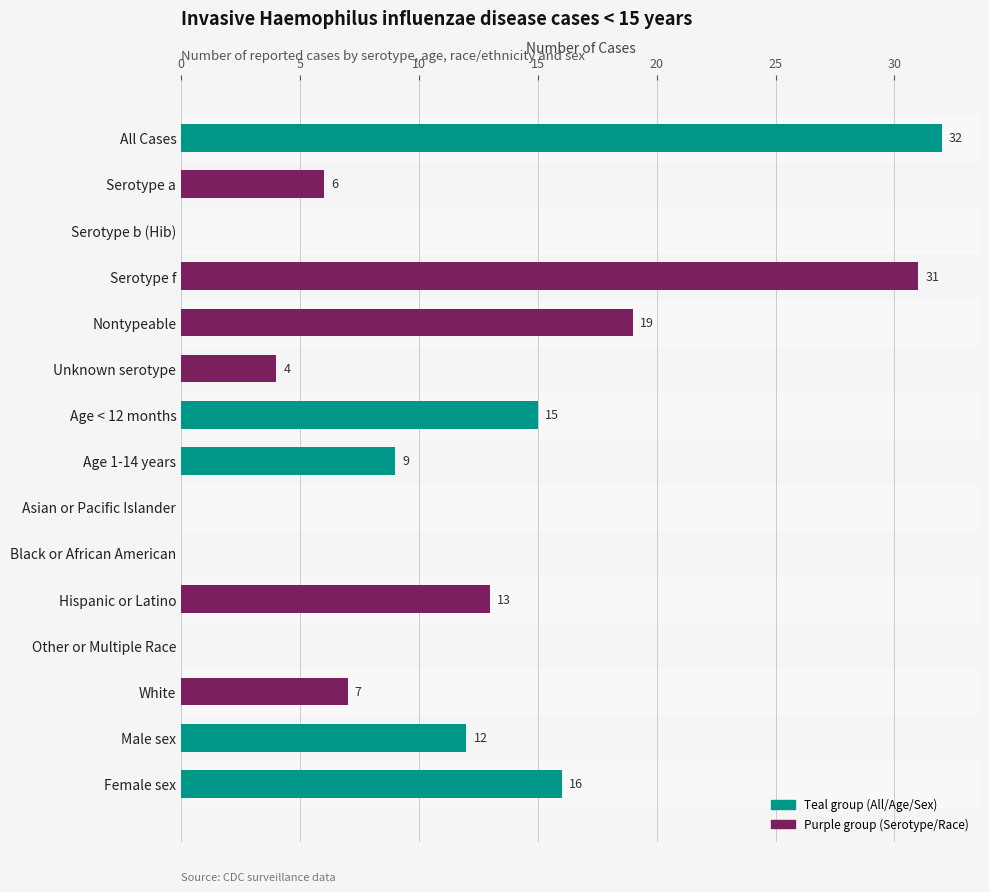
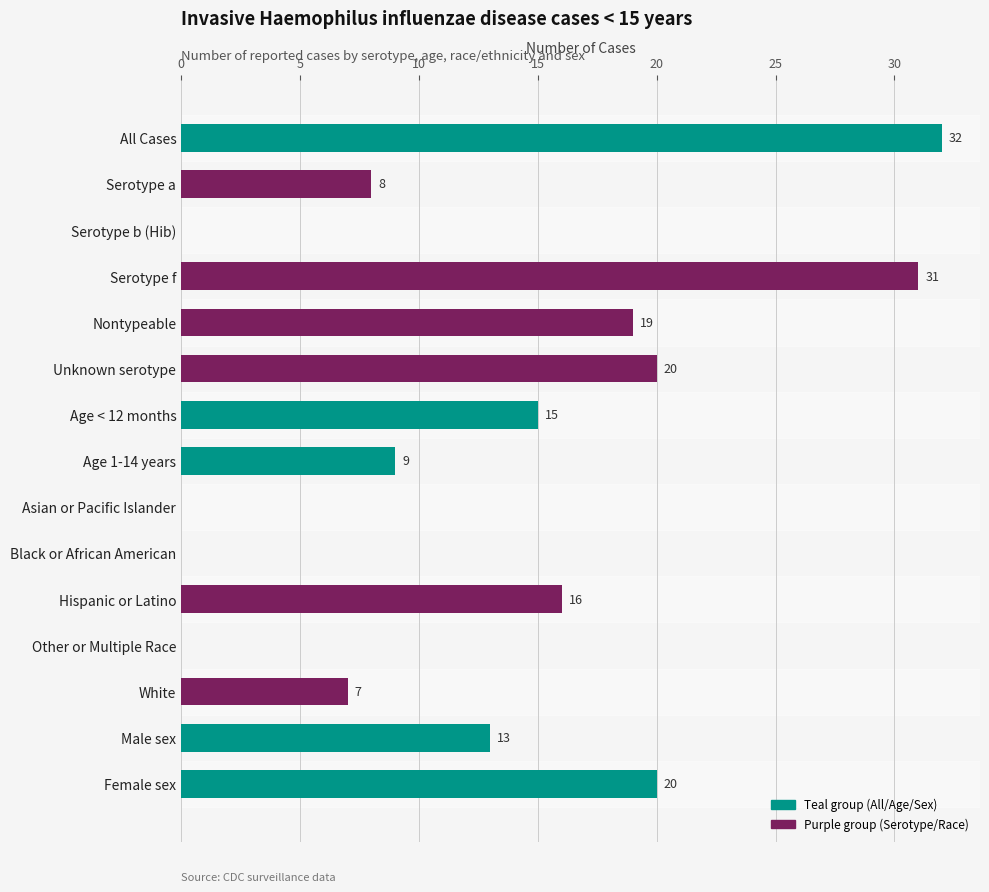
  {
    "All Cases": 32,
-   "Serotype a": 6,
+   "Serotype a": 8,
    "Serotype f": 31,
    "Nontypeable": 19,
-   "Unknown serotype": 4,
+   "Unknown serotype": 20,
    "Age < 12 months": 15,
    "Age 1-14 years": 9,
-   "Hispanic or Latino": 13,
+   "Hispanic or Latino": 16,
    "White": 7,
-   "Male sex": 12,
-   "Female sex": 16
+   "Male sex": 13,
+   "Female sex": 20
  }
